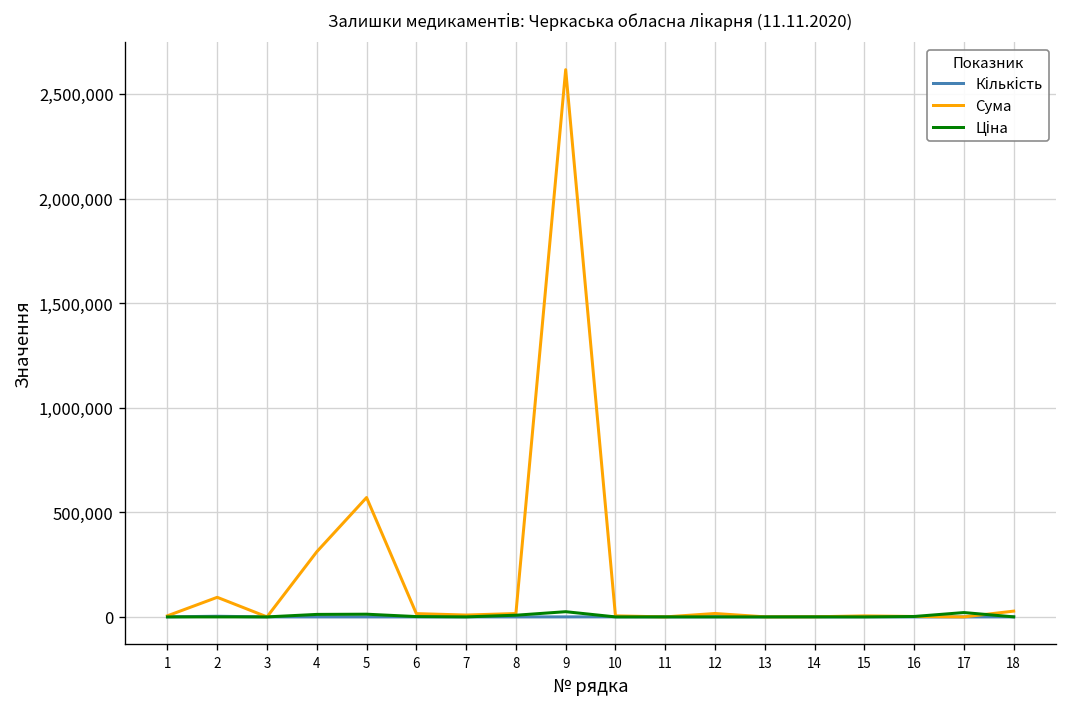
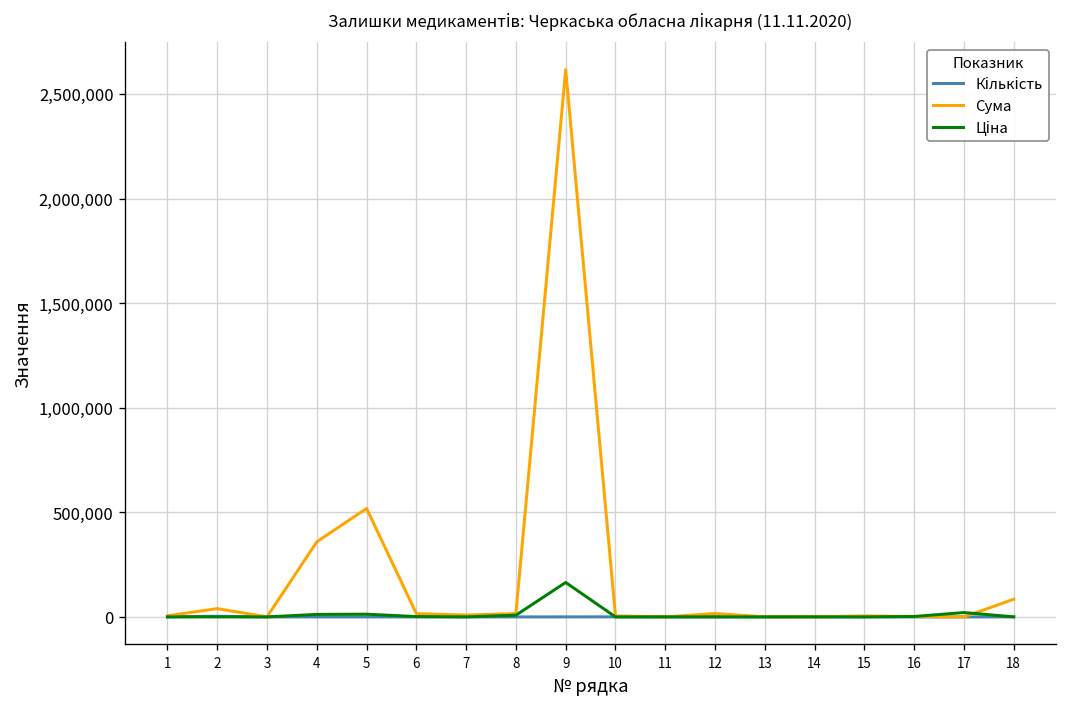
  {
    "Кількість": {
      "9": "0"
    },
    "Сума": {
-     "2": "90,000",
-     "4": "310,000",
-     "5": "570,000",
+     "2": "40,000",
+     "4": "360,000",
+     "5": "520,000",
      "9": "2,620,000",
      "12": "20,000",
-     "18": "30,000"
+     "18": "80,000"
    },
    "Ціна": {
-     "9": "20,000",
+     "9": "160,000",
      "17": "20,000"
    }
  }
